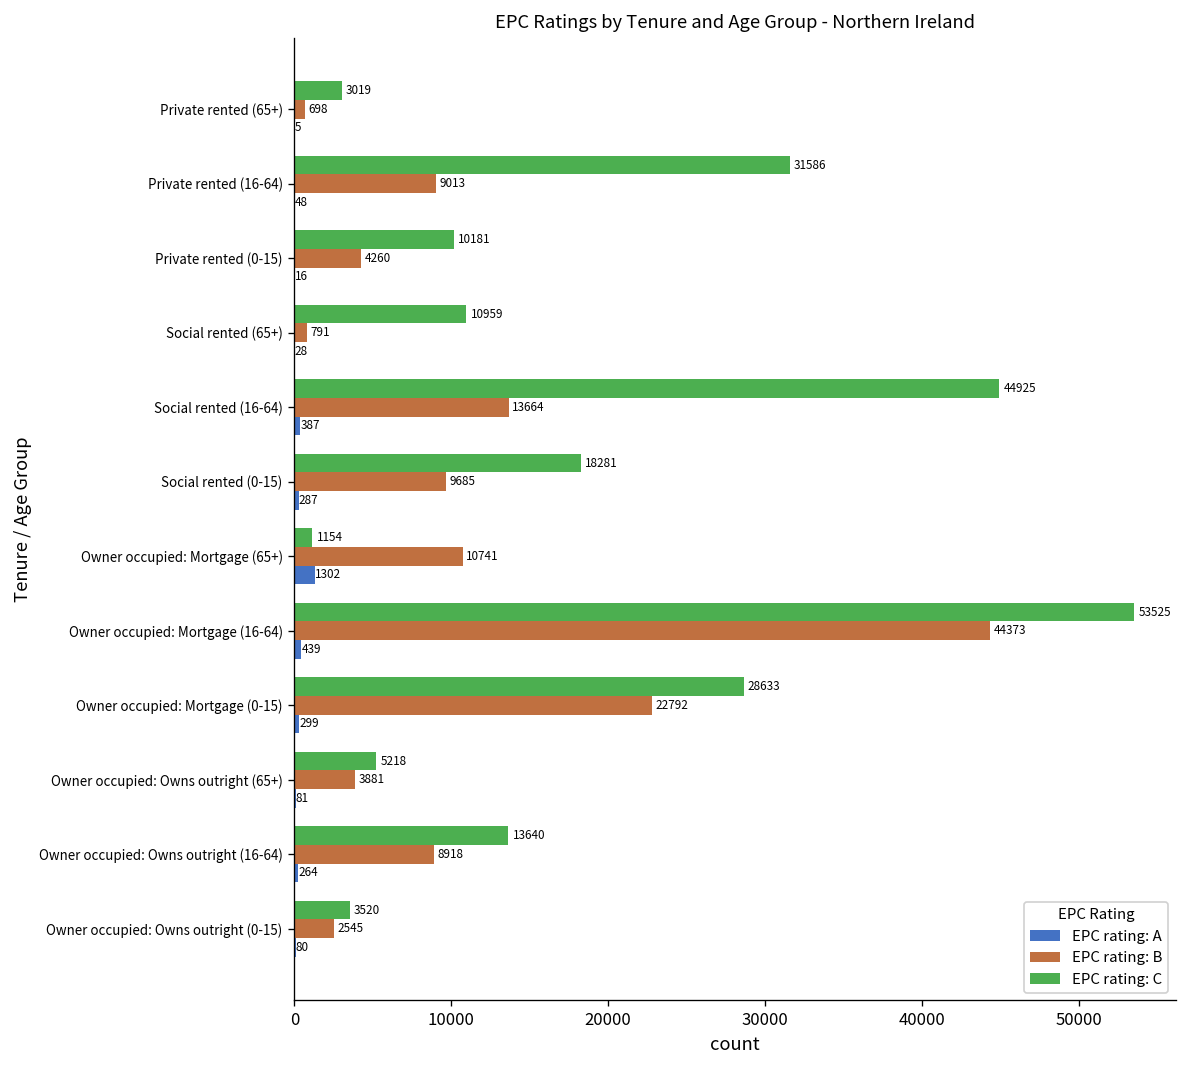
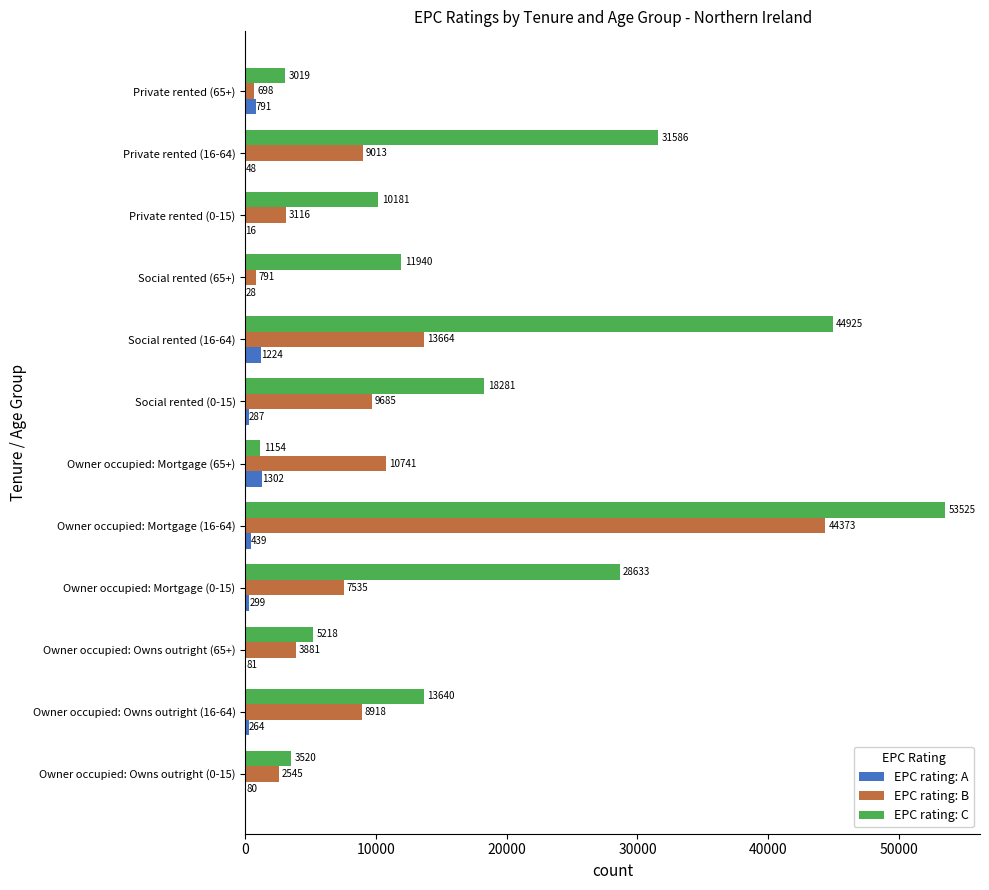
  {
    "EPC rating: A": {
-     "Private rented (65+)": 5,
+     "Private rented (65+)": 791,
      "Private rented (16-64)": 48,
      "Private rented (0-15)": 16,
      "Social rented (65+)": 28,
-     "Social rented (16-64)": 387,
+     "Social rented (16-64)": 1224,
      "Social rented (0-15)": 287,
      "Owner occupied: Mortgage (65+)": 1302,
      "Owner occupied: Mortgage (16-64)": 439,
      "Owner occupied: Mortgage (0-15)": 299,
      "Owner occupied: Owns outright (65+)": 81,
      "Owner occupied: Owns outright (16-64)": 264,
      "Owner occupied: Owns outright (0-15)": 80
    },
    "EPC rating: B": {
      "Private rented (65+)": 698,
      "Private rented (16-64)": 9013,
-     "Private rented (0-15)": 4260,
+     "Private rented (0-15)": 3116,
      "Social rented (65+)": 791,
      "Social rented (16-64)": 13664,
      "Social rented (0-15)": 9685,
      "Owner occupied: Mortgage (65+)": 10741,
      "Owner occupied: Mortgage (16-64)": 44373,
-     "Owner occupied: Mortgage (0-15)": 22792,
+     "Owner occupied: Mortgage (0-15)": 7535,
      "Owner occupied: Owns outright (65+)": 3881,
      "Owner occupied: Owns outright (16-64)": 8918,
      "Owner occupied: Owns outright (0-15)": 2545
    },
    "EPC rating: C": {
      "Private rented (65+)": 3019,
      "Private rented (16-64)": 31586,
      "Private rented (0-15)": 10181,
-     "Social rented (65+)": 10959,
+     "Social rented (65+)": 11940,
      "Social rented (16-64)": 44925,
      "Social rented (0-15)": 18281,
      "Owner occupied: Mortgage (65+)": 1154,
      "Owner occupied: Mortgage (16-64)": 53525,
      "Owner occupied: Mortgage (0-15)": 28633,
      "Owner occupied: Owns outright (65+)": 5218,
      "Owner occupied: Owns outright (16-64)": 13640,
      "Owner occupied: Owns outright (0-15)": 3520
    }
  }
